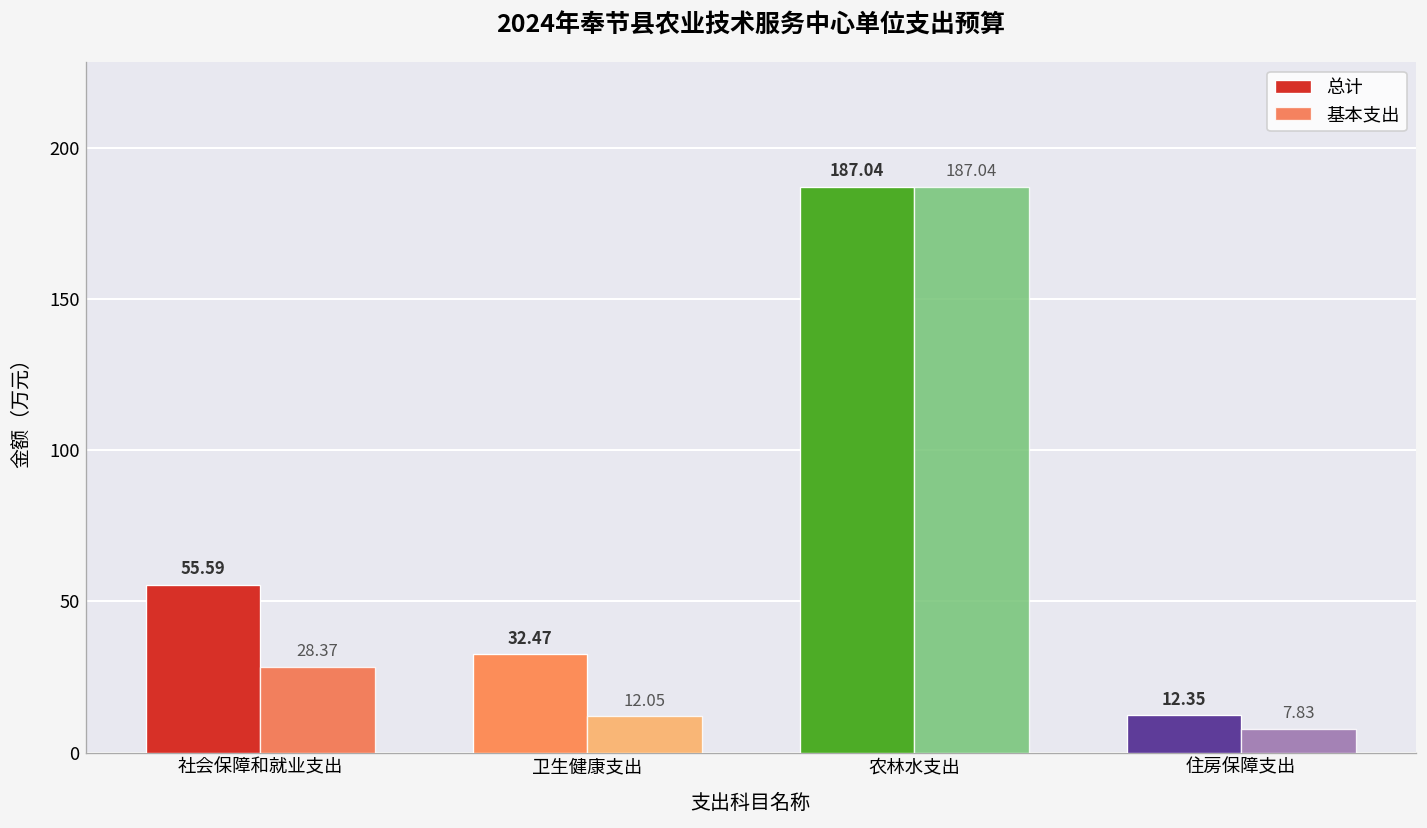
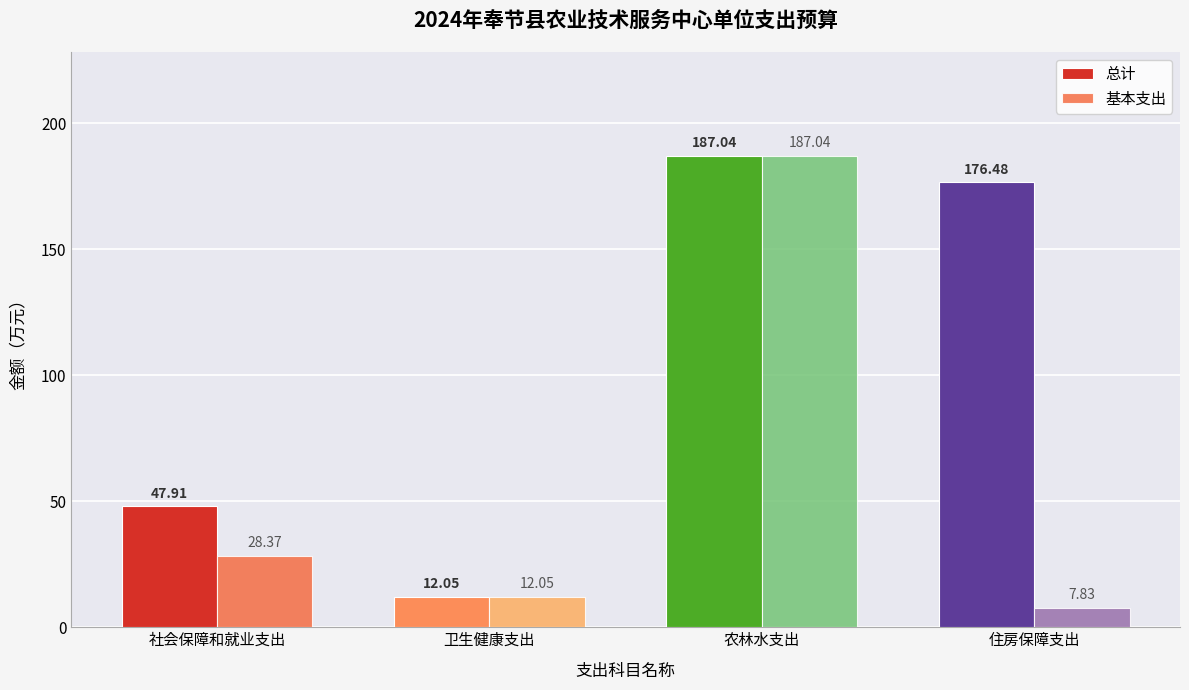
  {
    "总计": {
-     "社会保障和就业支出": 55.59,
-     "卫生健康支出": 32.47,
+     "社会保障和就业支出": 47.91,
+     "卫生健康支出": 12.05,
      "农林水支出": 187.04,
-     "住房保障支出": 12.35
+     "住房保障支出": 176.48
    },
    "基本支出": {
      "社会保障和就业支出": 28.37,
      "卫生健康支出": 12.05,
      "农林水支出": 187.04,
      "住房保障支出": 7.83
    }
  }
